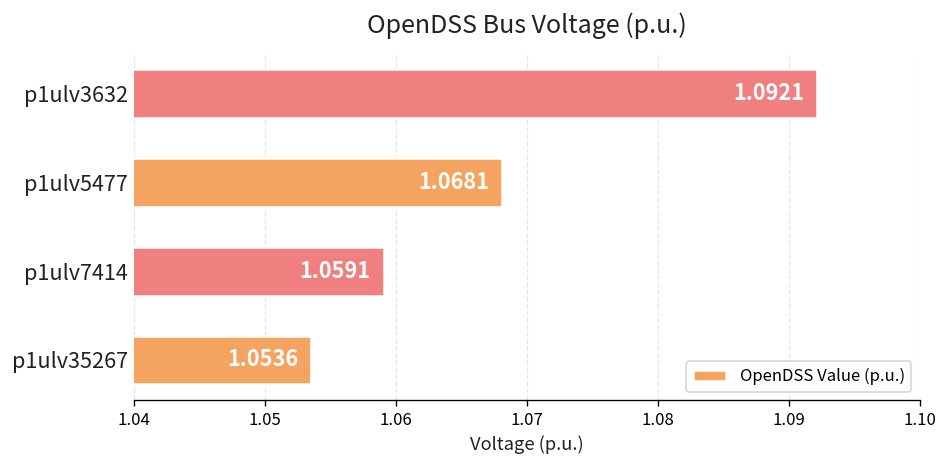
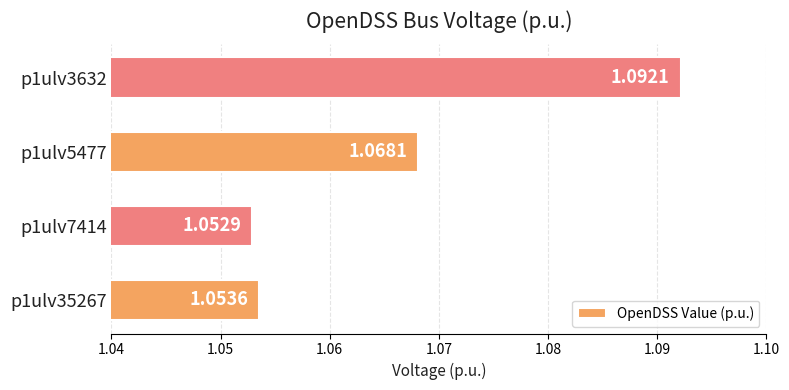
  {
    "p1ulv3632": 1.0921,
    "p1ulv5477": 1.0681,
-   "p1ulv7414": 1.0591,
+   "p1ulv7414": 1.0529,
    "p1ulv35267": 1.0536
  }
